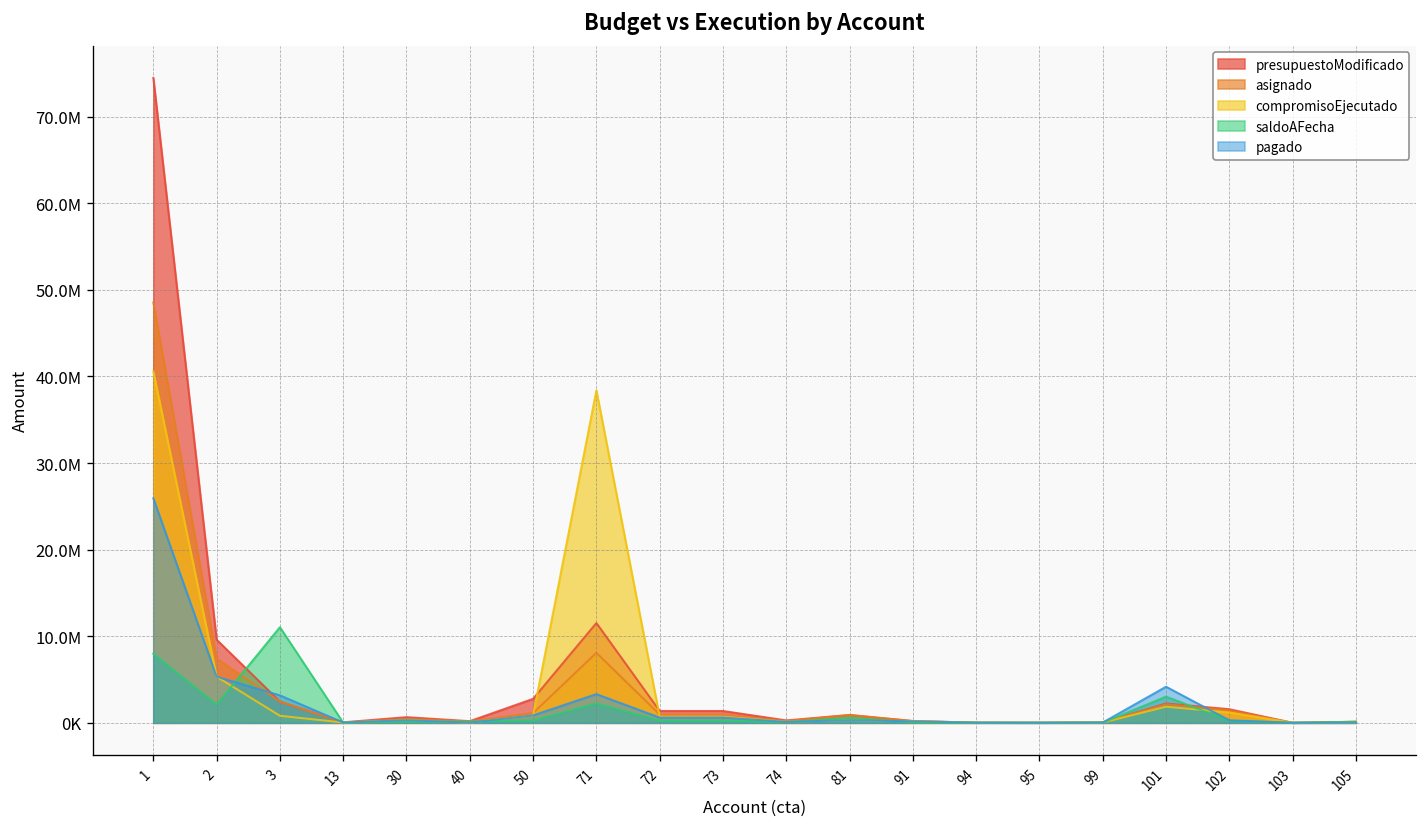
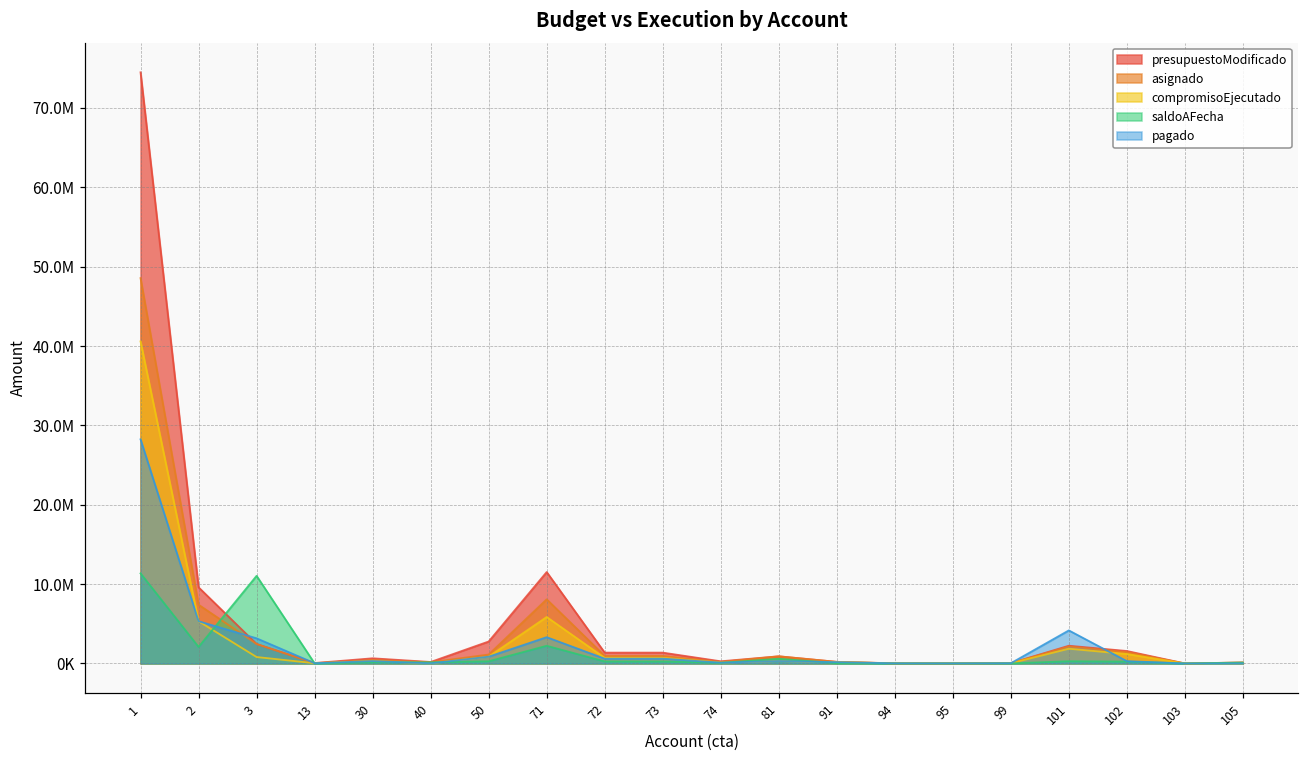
  {
    "compromisoEjecutado": {
      "1": 41000000,
      "3": 1000000,
-     "71": 38000000
+     "71": 6000000
    },
    "saldoAFecha": {
-     "1": 8000000,
+     "1": 11000000,
      "2": 2000000,
      "3": 11000000,
      "50": 0,
      "71": 2000000,
      "73": 0,
-     "101": 3000000
+     "101": 0
    },
    "pagado": {
-     "1": 26000000,
+     "1": 28000000,
      "3": 3000000,
      "71": 3000000,
      "101": 4000000
    }
  }
